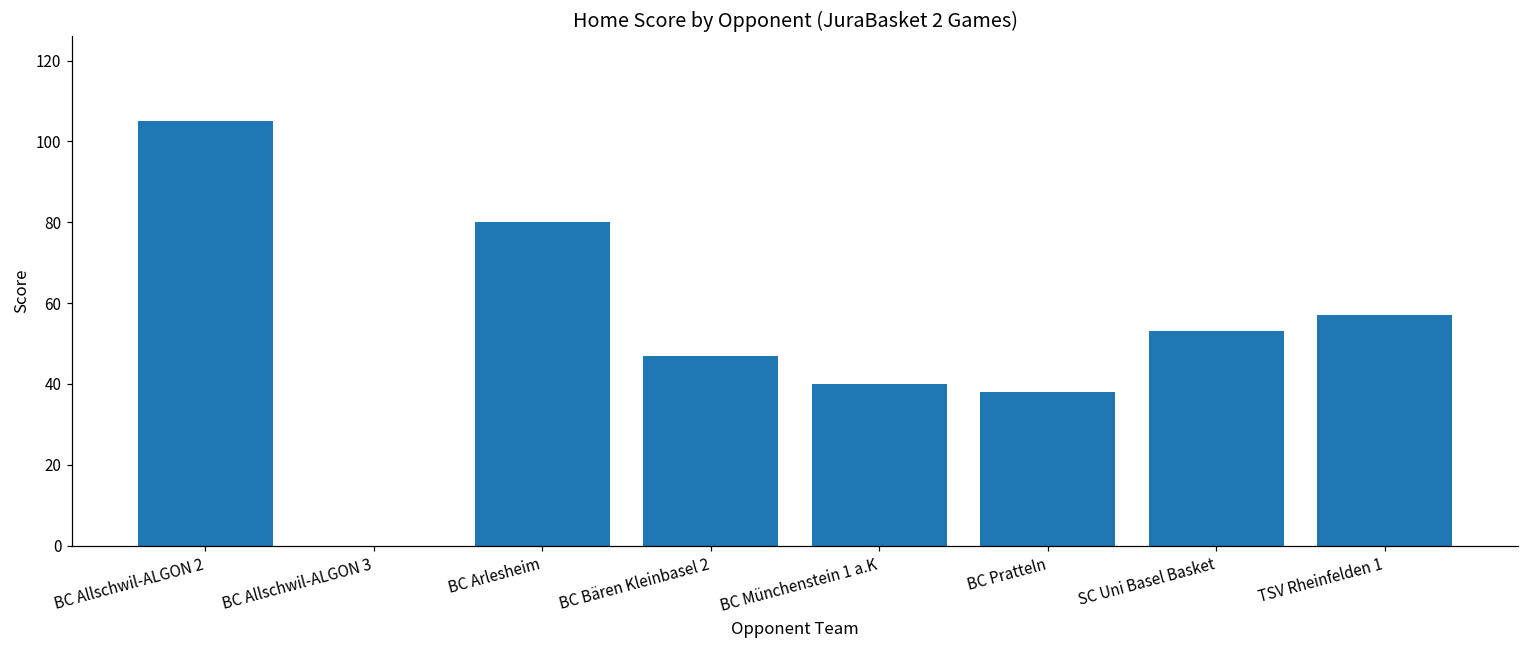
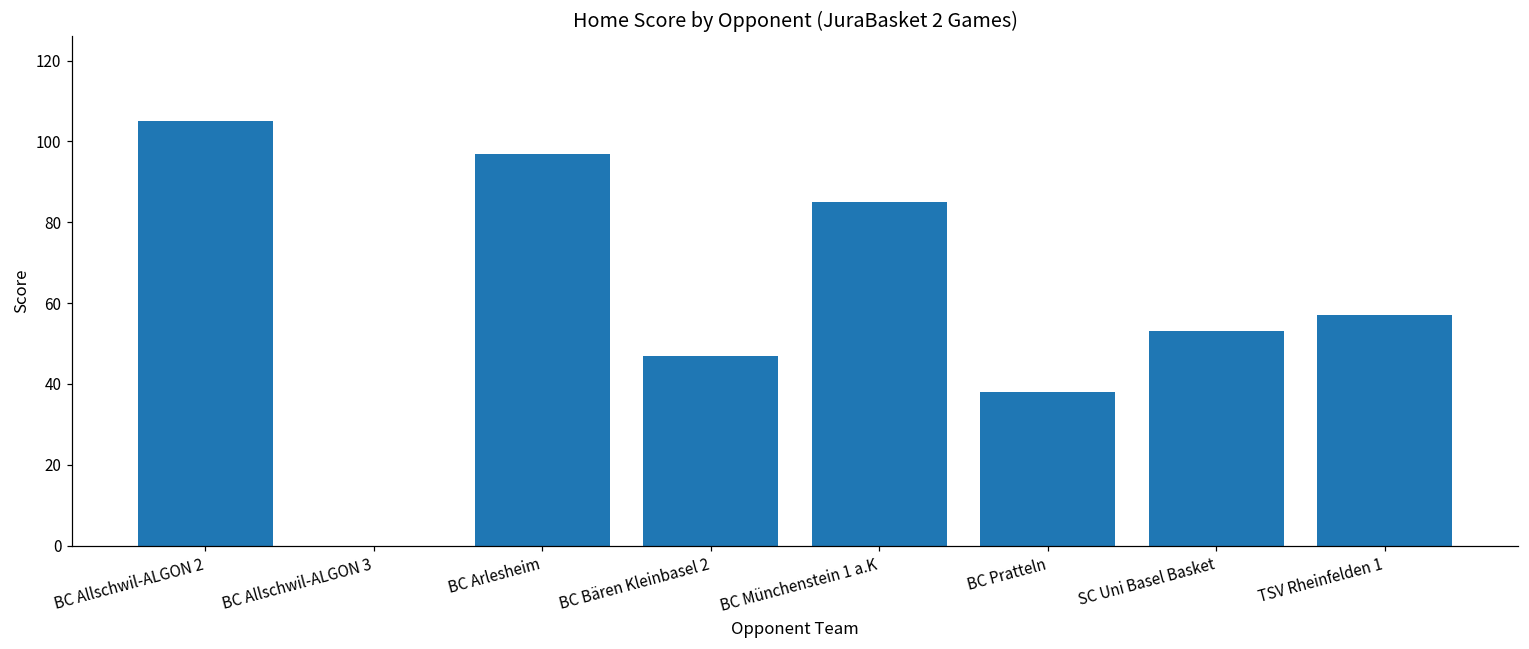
  {
    "BC Allschwil-ALGON 2": 105,
    "BC Allschwil-ALGON 3": 0,
-   "BC Arlesheim": 80,
+   "BC Arlesheim": 97,
    "BC Bären Kleinbasel 2": 47,
-   "BC Münchenstein 1 a.K": 40,
+   "BC Münchenstein 1 a.K": 85,
    "BC Pratteln": 38,
    "SC Uni Basel Basket": 53,
    "TSV Rheinfelden 1": 57
  }
